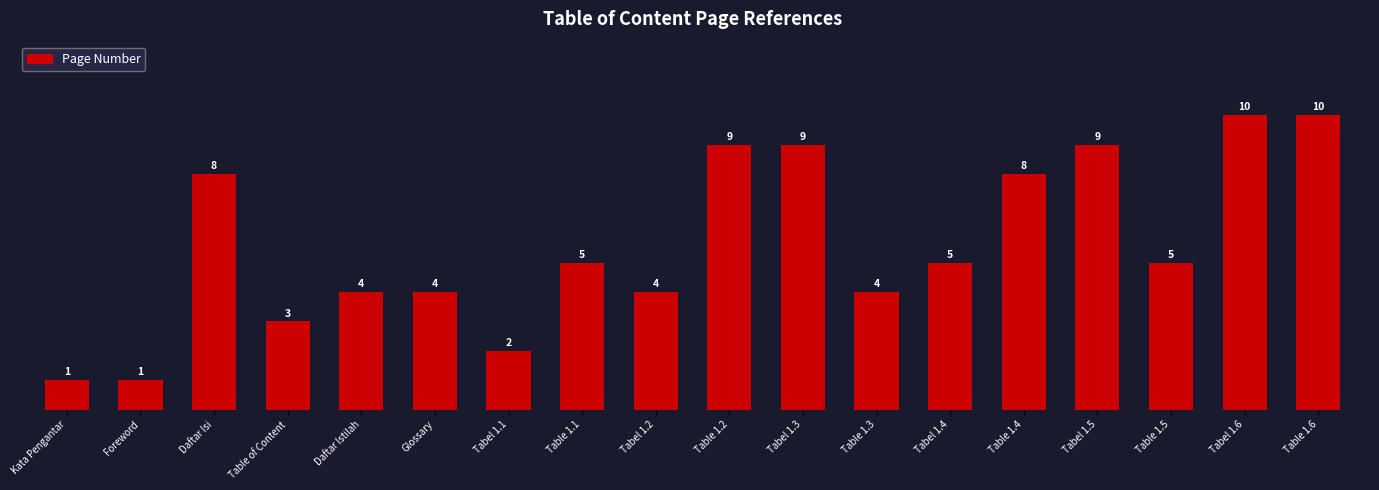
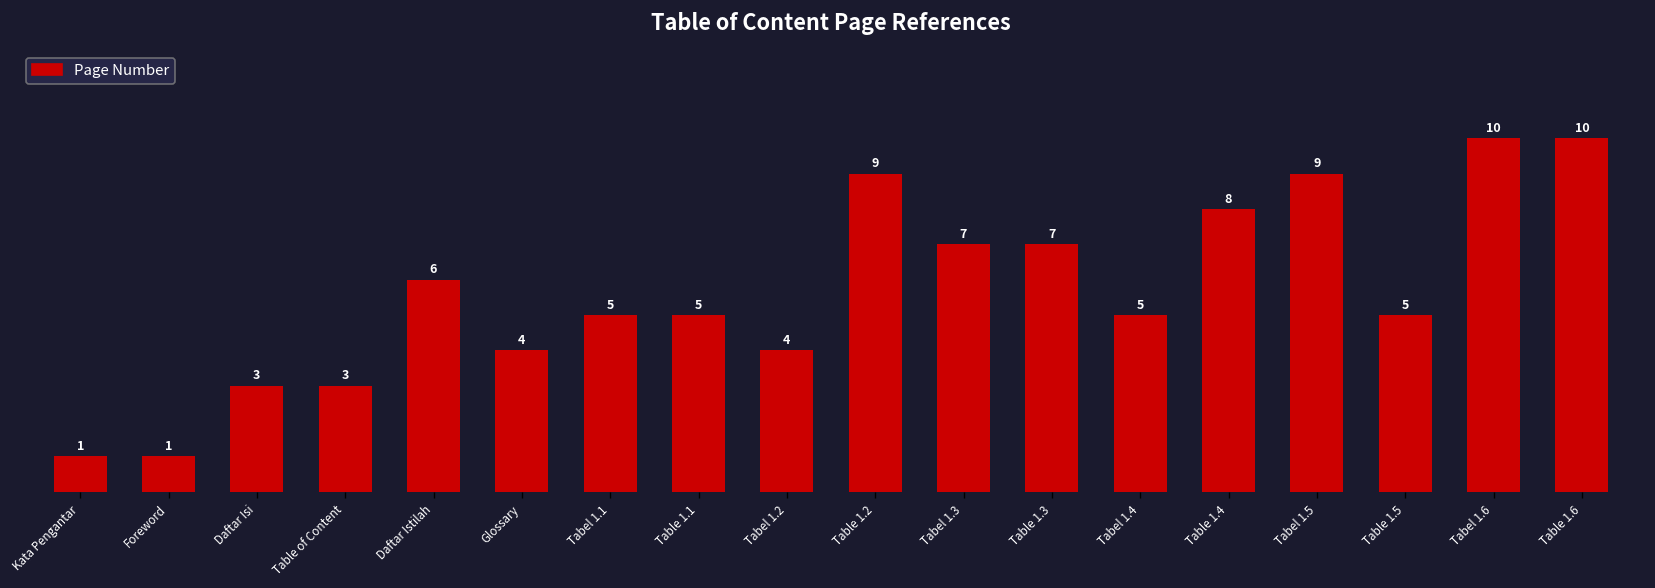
  {
    "Kata Pengantar": 1,
    "Foreword": 1,
-   "Daftar Isi": 8,
+   "Daftar Isi": 3,
    "Table of Content": 3,
-   "Daftar Istilah": 4,
+   "Daftar Istilah": 6,
    "Glossary": 4,
-   "Tabel 1.1": 2,
+   "Tabel 1.1": 5,
    "Table 1.1": 5,
    "Tabel 1.2": 4,
    "Table 1.2": 9,
-   "Tabel 1.3": 9,
-   "Table 1.3": 4,
+   "Tabel 1.3": 7,
+   "Table 1.3": 7,
    "Tabel 1.4": 5,
    "Table 1.4": 8,
    "Tabel 1.5": 9,
    "Table 1.5": 5,
    "Tabel 1.6": 10,
    "Table 1.6": 10
  }
